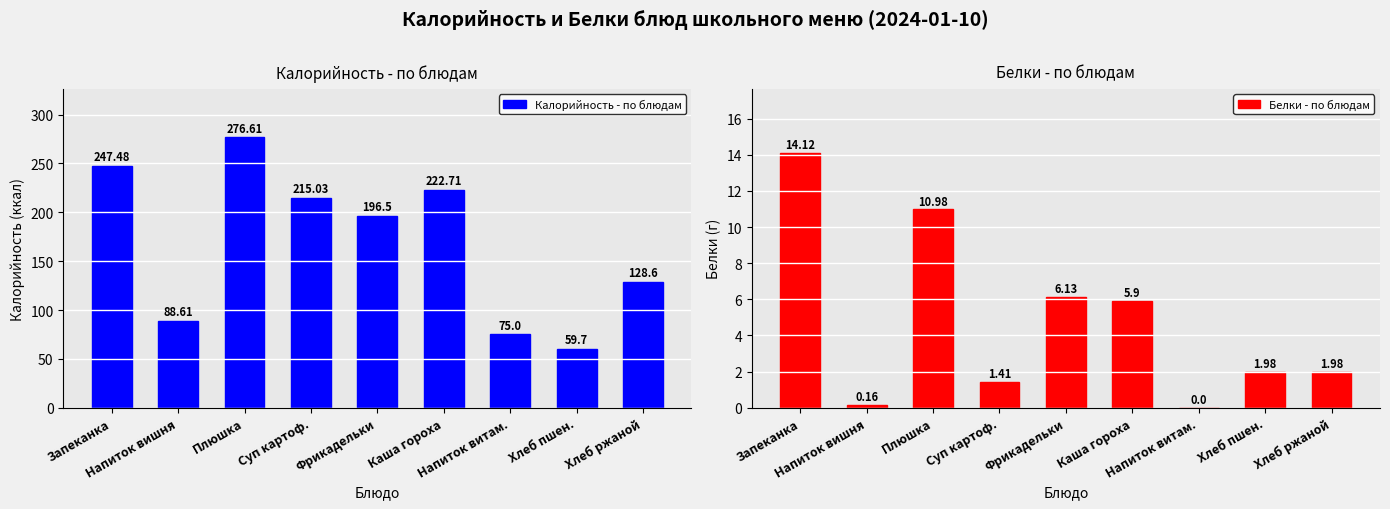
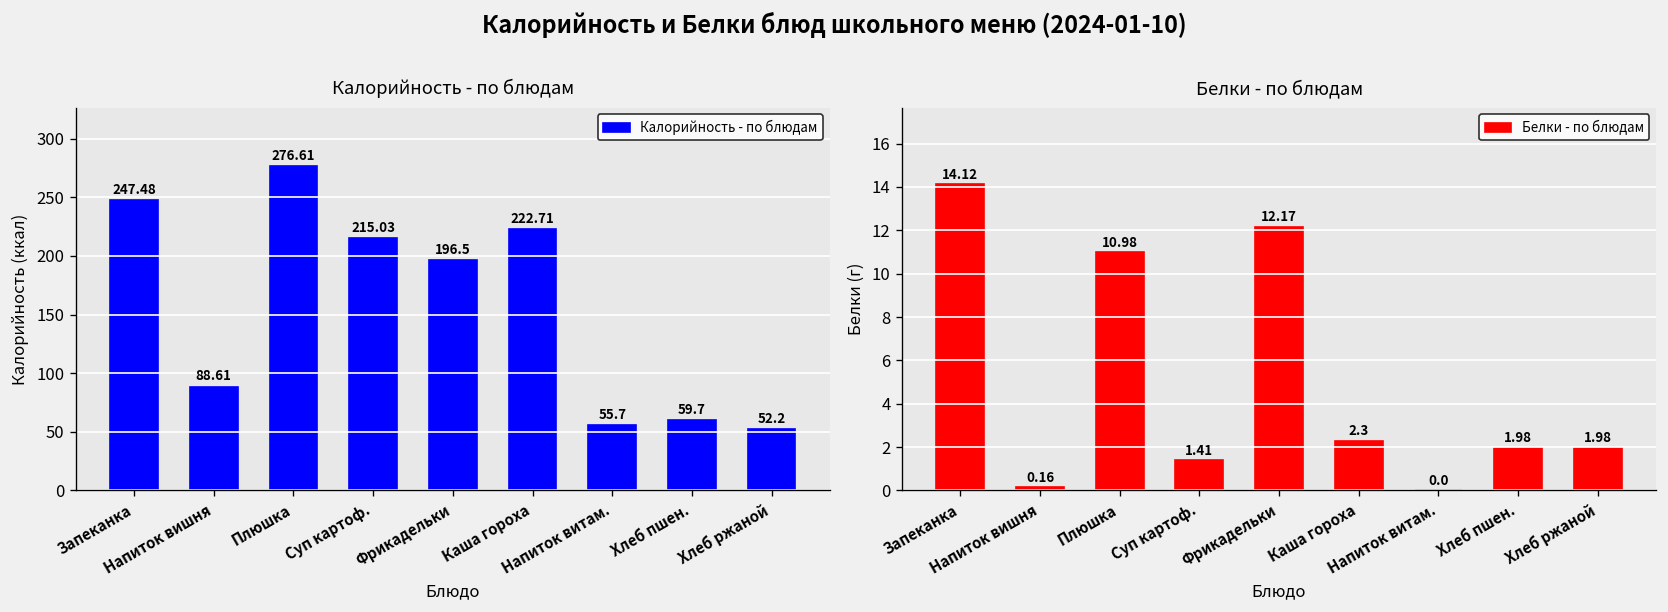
  {
    "Калорийность - по блюдам": {
      "Запеканка": 247.48,
      "Напиток вишня": 88.61,
      "Плюшка": 276.61,
      "Суп картоф.": 215.03,
      "Фрикадельки": 196.5,
      "Каша гороха": 222.71,
-     "Напиток витам.": 75.0,
+     "Напиток витам.": 55.7,
      "Хлеб пшен.": 59.7,
-     "Хлеб ржаной": 128.6
+     "Хлеб ржаной": 52.2
    },
    "Белки - по блюдам": {
      "Запеканка": 14.12,
      "Напиток вишня": 0.16,
      "Плюшка": 10.98,
      "Суп картоф.": 1.41,
-     "Фрикадельки": 6.13,
-     "Каша гороха": 5.9,
+     "Фрикадельки": 12.17,
+     "Каша гороха": 2.3,
      "Напиток витам.": 0.0,
      "Хлеб пшен.": 1.98,
      "Хлеб ржаной": 1.98
    }
  }
